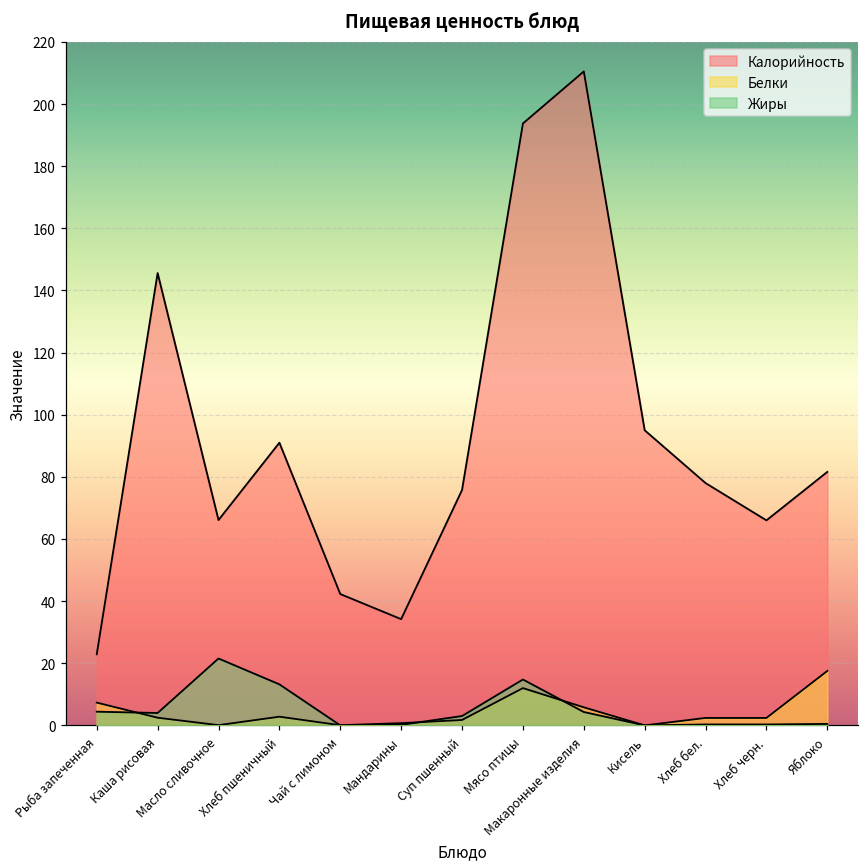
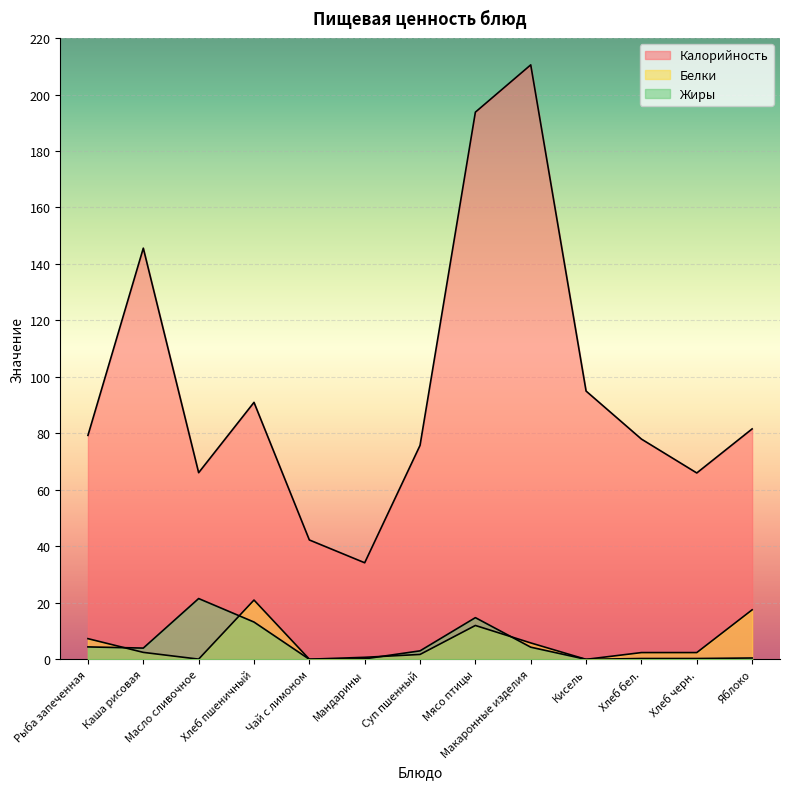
  {
    "Калорийность": {
-     "Рыба запеченная": 23,
+     "Рыба запеченная": 79,
      "Каша рисовая": 146,
      "Масло сливочное": 66,
      "Хлеб пшеничный": 91,
      "Чай с лимоном": 42,
      "Мандарины": 34,
      "Суп пшенный": 76,
      "Мясо птицы": 194,
      "Макаронные изделия": 211,
      "Кисель": 95,
      "Хлеб бел.": 78,
      "Хлеб черн.": 66,
      "Яблоко": 82
    },
    "Белки": {
      "Рыба запеченная": 7,
      "Каша рисовая": 2,
      "Масло сливочное": 0,
-     "Хлеб пшеничный": 3,
+     "Хлеб пшеничный": 21,
      "Суп пшенный": 2,
      "Мясо птицы": 12,
      "Макаронные изделия": 6,
      "Хлеб бел.": 2,
      "Хлеб черн.": 2,
      "Яблоко": 18
    },
    "Жиры": {
      "Рыба запеченная": 4,
      "Каша рисовая": 4,
      "Масло сливочное": 22,
      "Хлеб пшеничный": 13,
      "Суп пшенный": 3,
      "Мясо птицы": 15,
      "Макаронные изделия": 4,
      "Хлеб бел.": 0,
      "Хлеб черн.": 0,
      "Яблоко": 0
    }
  }
